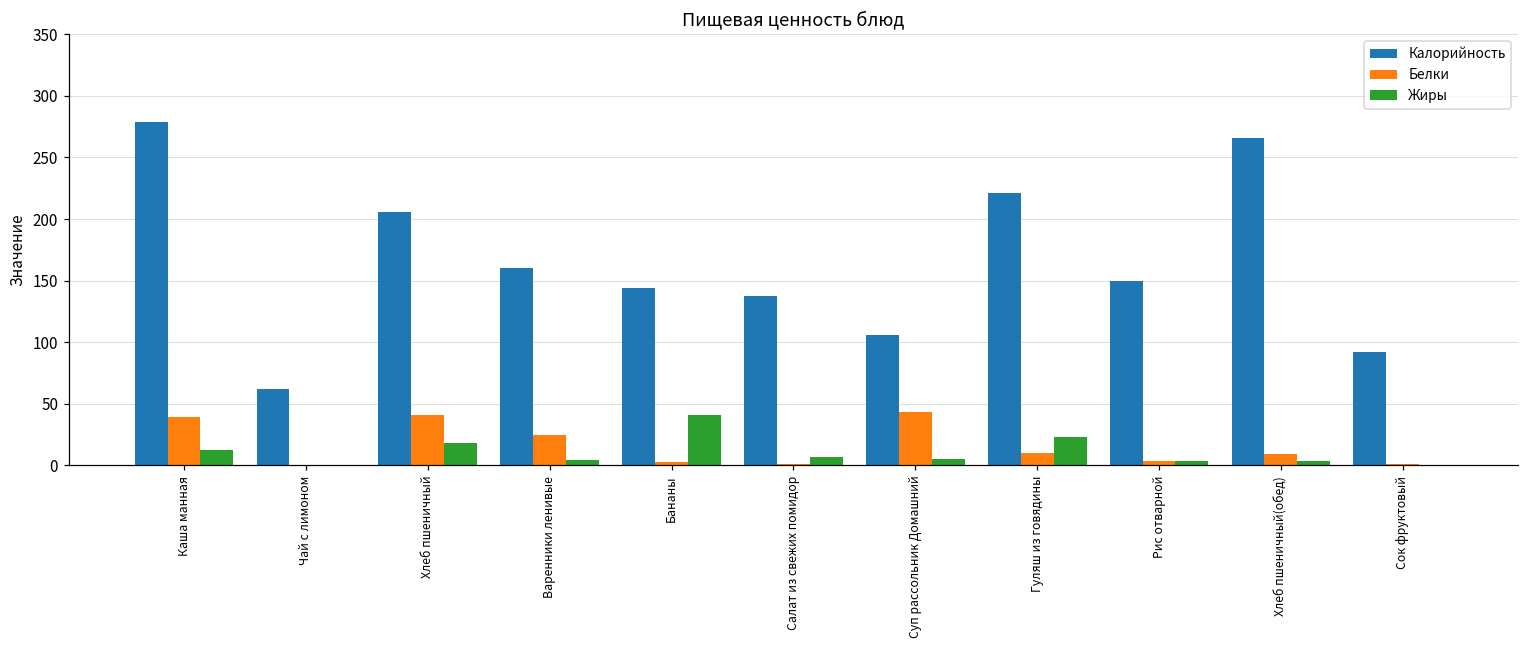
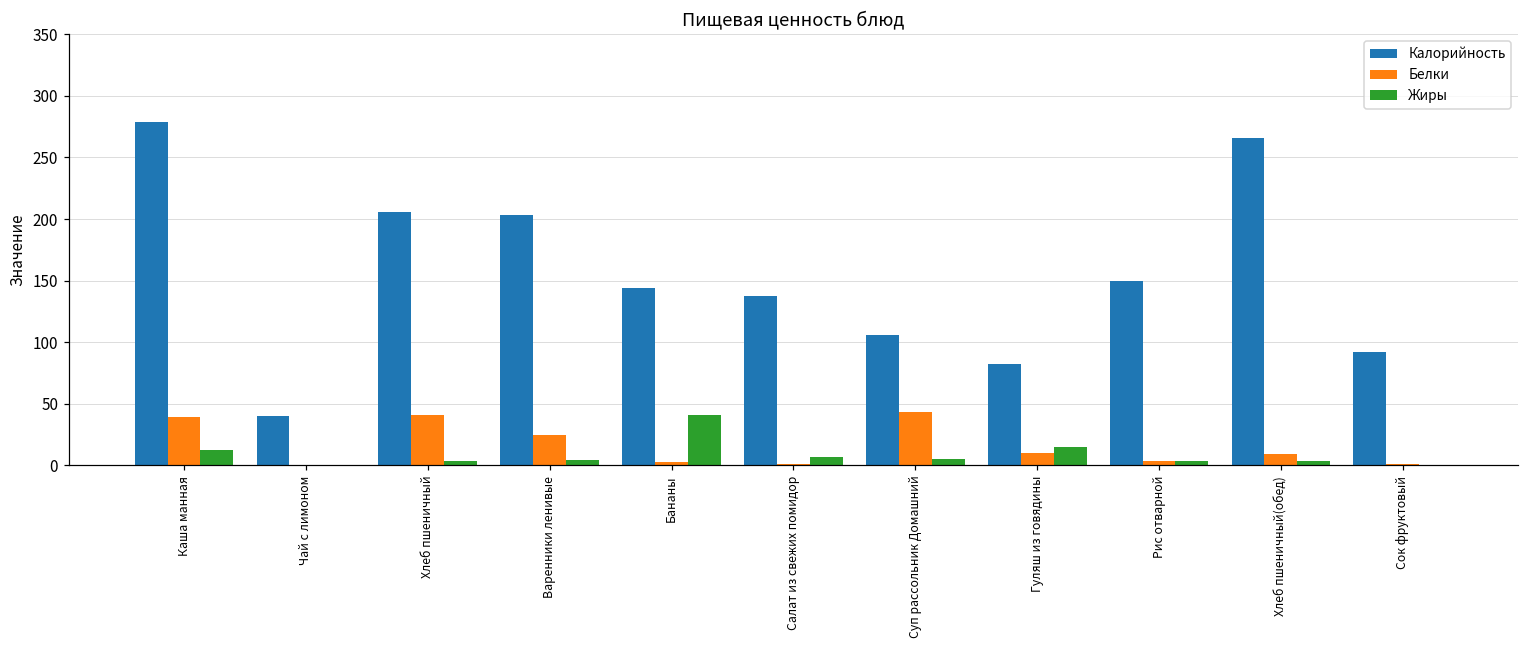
  {
    "Калорийность": {
      "Каша манная": 279,
-     "Чай с лимоном": 62,
+     "Чай с лимоном": 40,
      "Хлеб пшеничный": 206,
-     "Варенники ленивые": 160,
+     "Варенники ленивые": 203,
      "Бананы": 144,
      "Салат из свежих помидор": 138,
      "Суп рассольник Домашний": 106,
-     "Гуляш из говядины": 221,
+     "Гуляш из говядины": 82,
      "Рис отварной": 150,
      "Хлеб пшеничный(обед)": 266,
      "Сок фруктовый": 92
    },
    "Белки": {
      "Каша манная": 39,
      "Чай с лимоном": 0,
      "Хлеб пшеничный": 41,
      "Варенники ленивые": 24,
      "Бананы": 2,
      "Суп рассольник Домашний": 43,
      "Гуляш из говядины": 10,
      "Рис отварной": 3,
      "Хлеб пшеничный(обед)": 9
    },
    "Жиры": {
      "Каша манная": 12,
      "Чай с лимоном": 0,
-     "Хлеб пшеничный": 18,
+     "Хлеб пшеничный": 3,
      "Варенники ленивые": 4,
      "Бананы": 41,
      "Салат из свежих помидор": 6,
      "Суп рассольник Домашний": 5,
-     "Гуляш из говядины": 23,
+     "Гуляш из говядины": 15,
      "Рис отварной": 3,
      "Хлеб пшеничный(обед)": 3,
      "Сок фруктовый": 0
    }
  }
